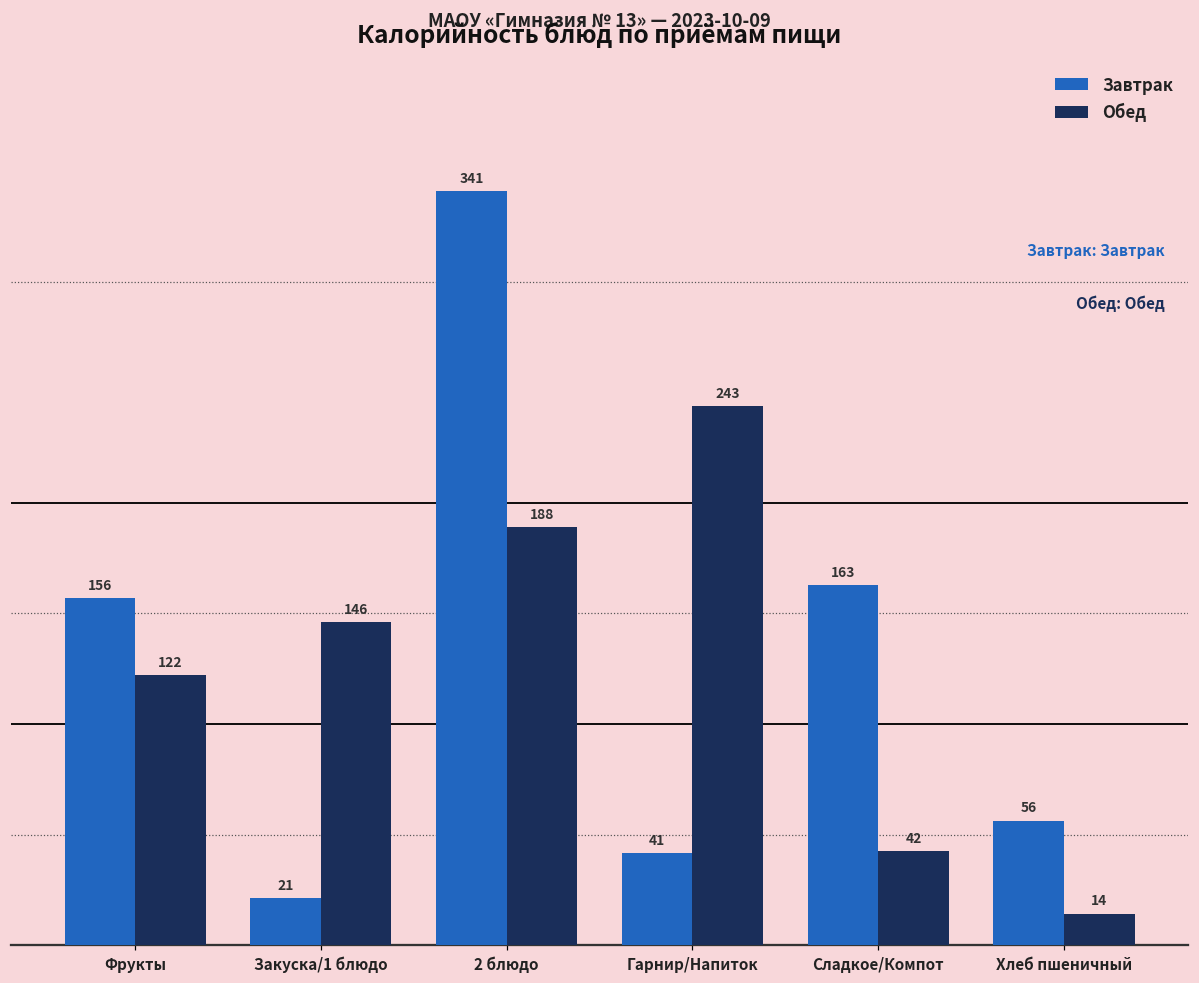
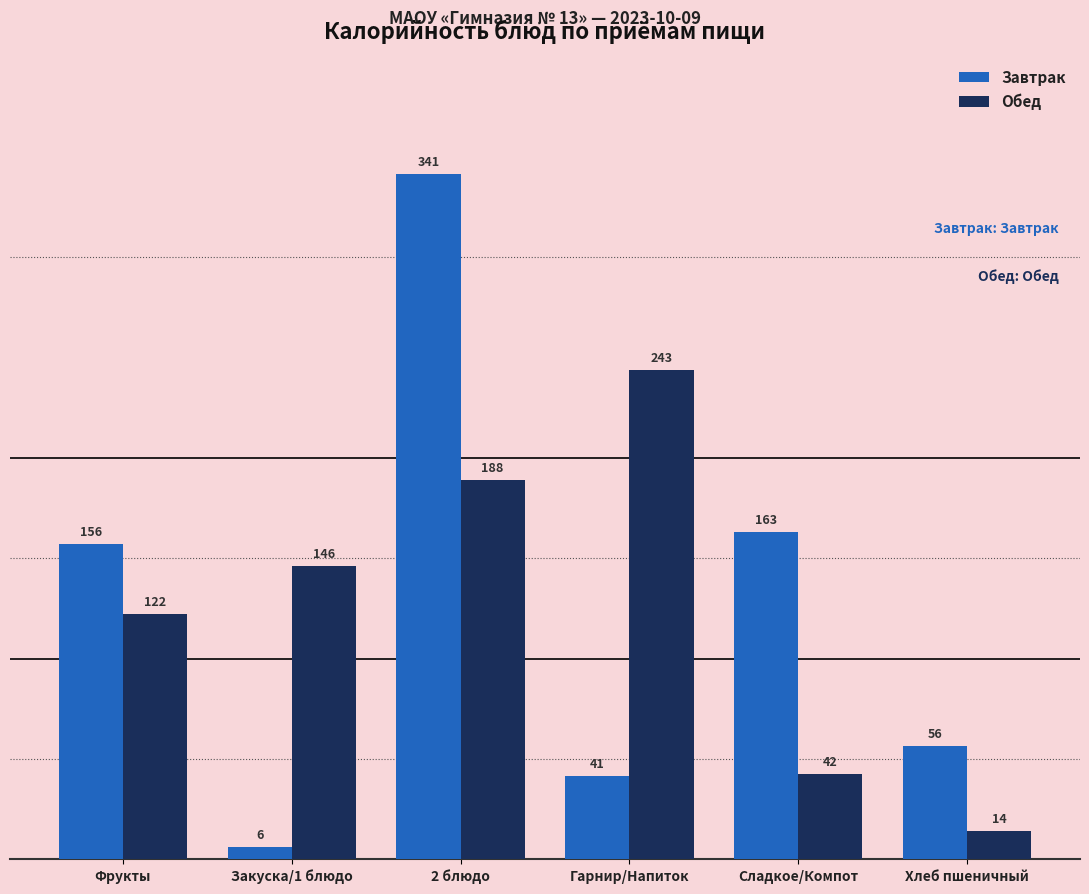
  {
    "Завтрак": {
-     "Закуска/1 блюдо": 21,
+     "Закуска/1 блюдо": 6,
      "2 блюдо": 341,
      "Сладкое/Компот": 163,
      "Хлеб пшеничный": 56
    },
    "Обед": {
      "Фрукты": 122,
      "Закуска/1 блюдо": 146,
      "Хлеб пшеничный": 14
    }
  }
